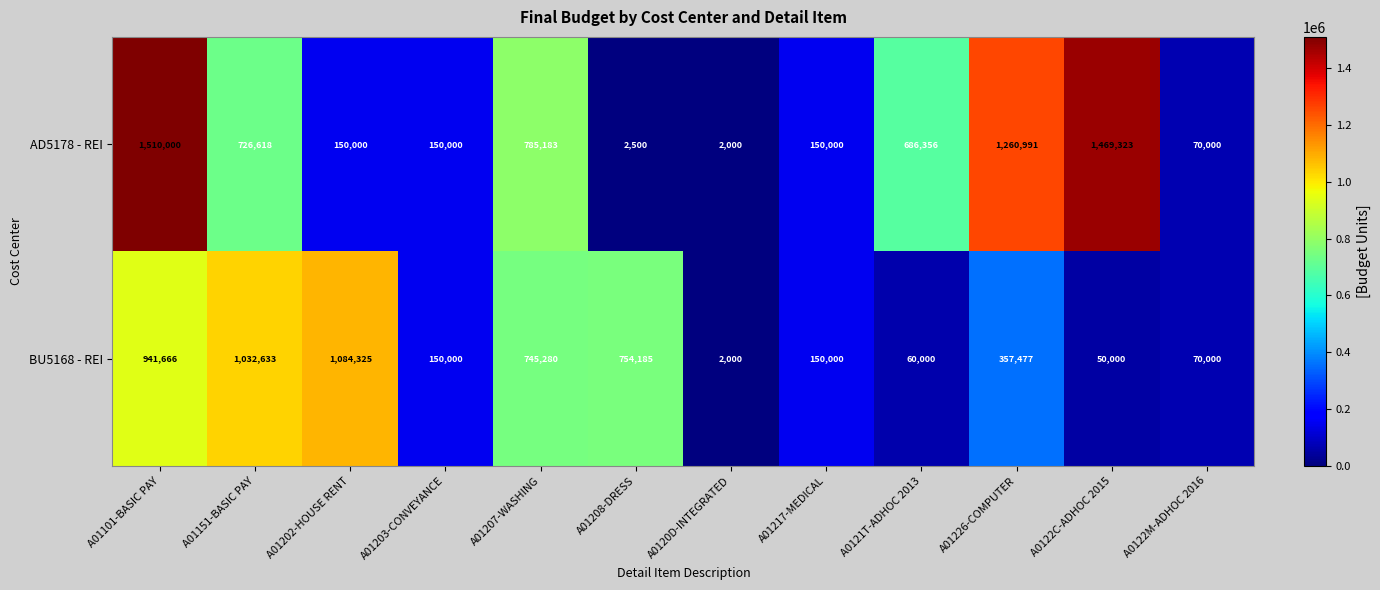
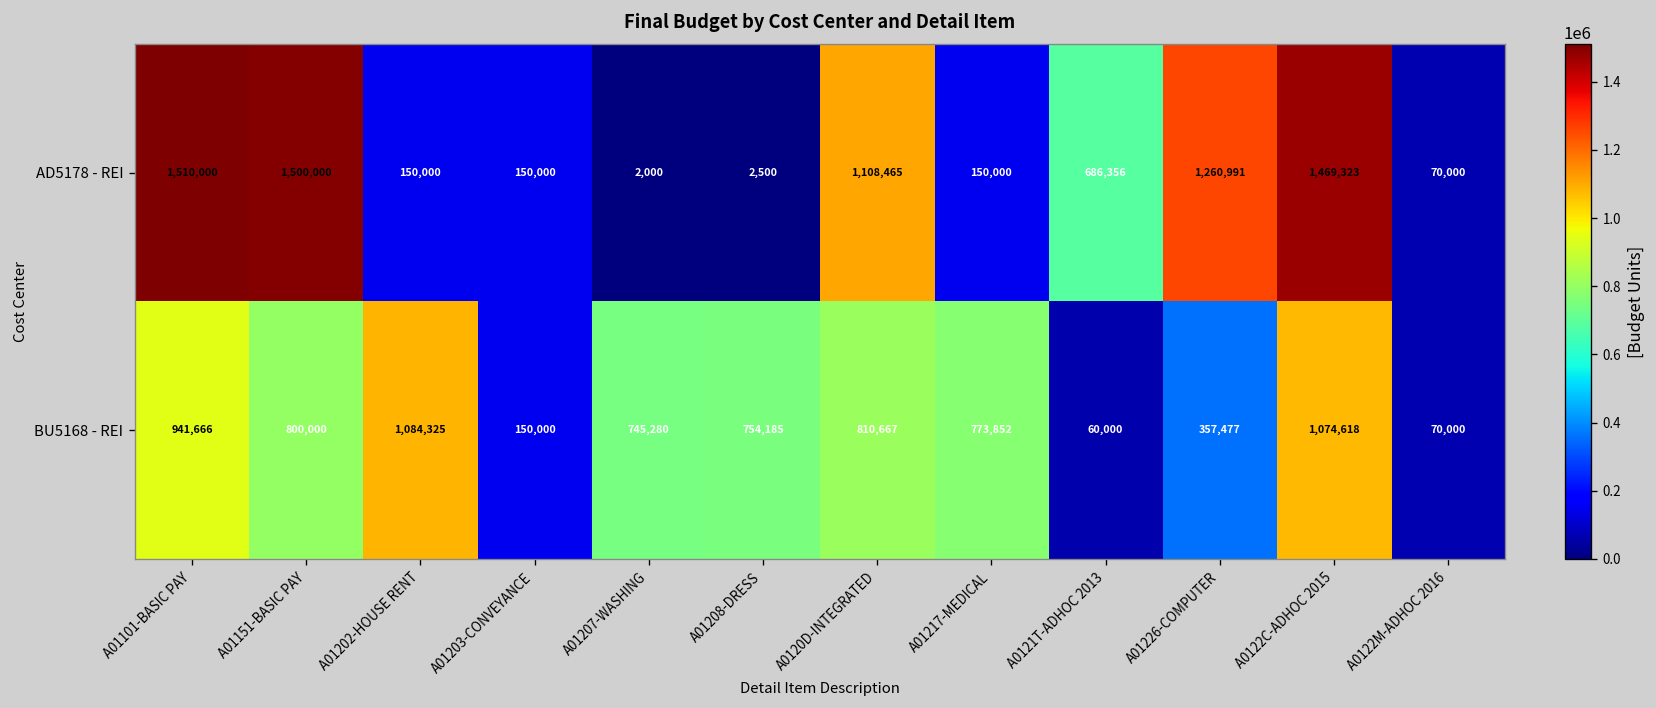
  {
    "AD5178 - REI": {
      "A01101-BASIC PAY": "1,510,000",
-     "A01151-BASIC PAY": "726,618",
+     "A01151-BASIC PAY": "1,500,000",
      "A01202-HOUSE RENT": "150,000",
      "A01203-CONVEYANCE": "150,000",
-     "A01207-WASHING": "785,183",
+     "A01207-WASHING": "2,000",
      "A01208-DRESS": "2,500",
-     "A0120D-INTEGRATED": "2,000",
+     "A0120D-INTEGRATED": "1,108,465",
      "A01217-MEDICAL": "150,000",
      "A0121T-ADHOC 2013": "686,356",
      "A01226-COMPUTER": "1,260,991",
      "A0122C-ADHOC 2015": "1,469,323",
      "A0122M-ADHOC 2016": "70,000"
    },
    "BU5168 - REI": {
      "A01101-BASIC PAY": "941,666",
-     "A01151-BASIC PAY": "1,032,633",
+     "A01151-BASIC PAY": "800,000",
      "A01202-HOUSE RENT": "1,084,325",
      "A01203-CONVEYANCE": "150,000",
      "A01207-WASHING": "745,280",
      "A01208-DRESS": "754,185",
-     "A0120D-INTEGRATED": "2,000",
-     "A01217-MEDICAL": "150,000",
+     "A0120D-INTEGRATED": "810,667",
+     "A01217-MEDICAL": "773,852",
      "A0121T-ADHOC 2013": "60,000",
      "A01226-COMPUTER": "357,477",
-     "A0122C-ADHOC 2015": "50,000",
+     "A0122C-ADHOC 2015": "1,074,618",
      "A0122M-ADHOC 2016": "70,000"
    }
  }
